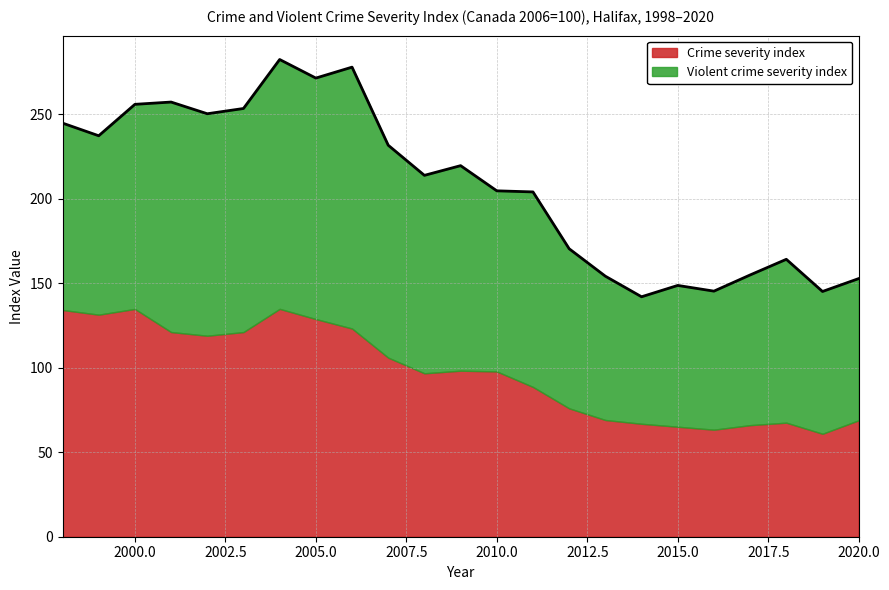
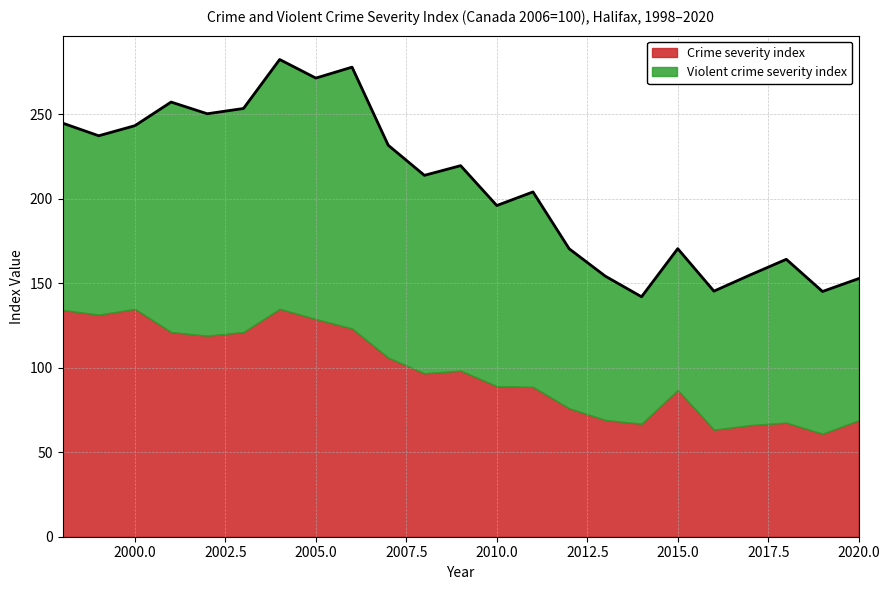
  {
    "Crime severity index": {
      "2000.0": 135,
      "2005.0": 129,
-     "2010.0": 98,
-     "2015.0": 65,
+     "2010.0": 89,
+     "2015.0": 87,
      "2020.0": 69
    },
    "Violent crime severity index": {
-     "2000.0": 121,
+     "2000.0": 108,
      "2005.0": 143,
      "2010.0": 107,
      "2015.0": 84,
      "2020.0": 84
    }
  }
